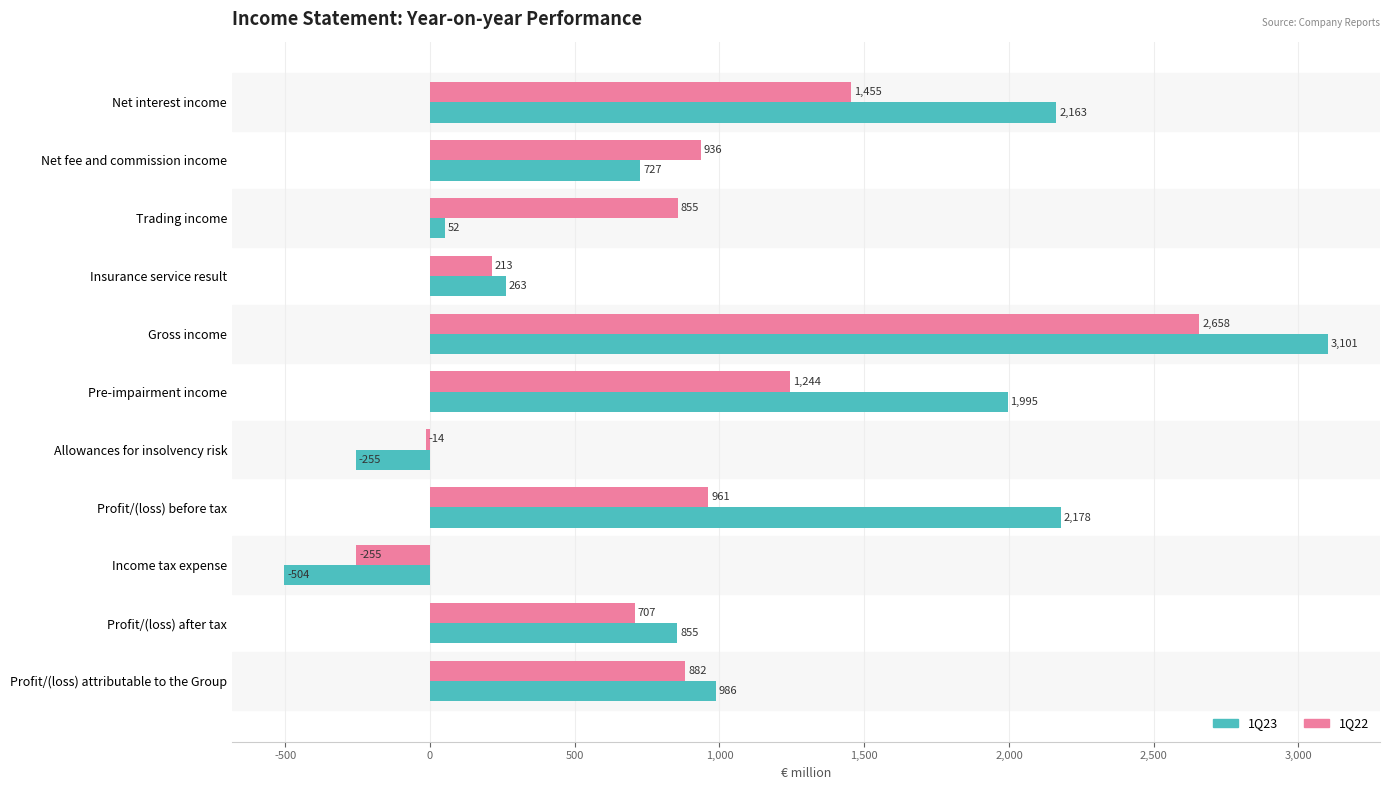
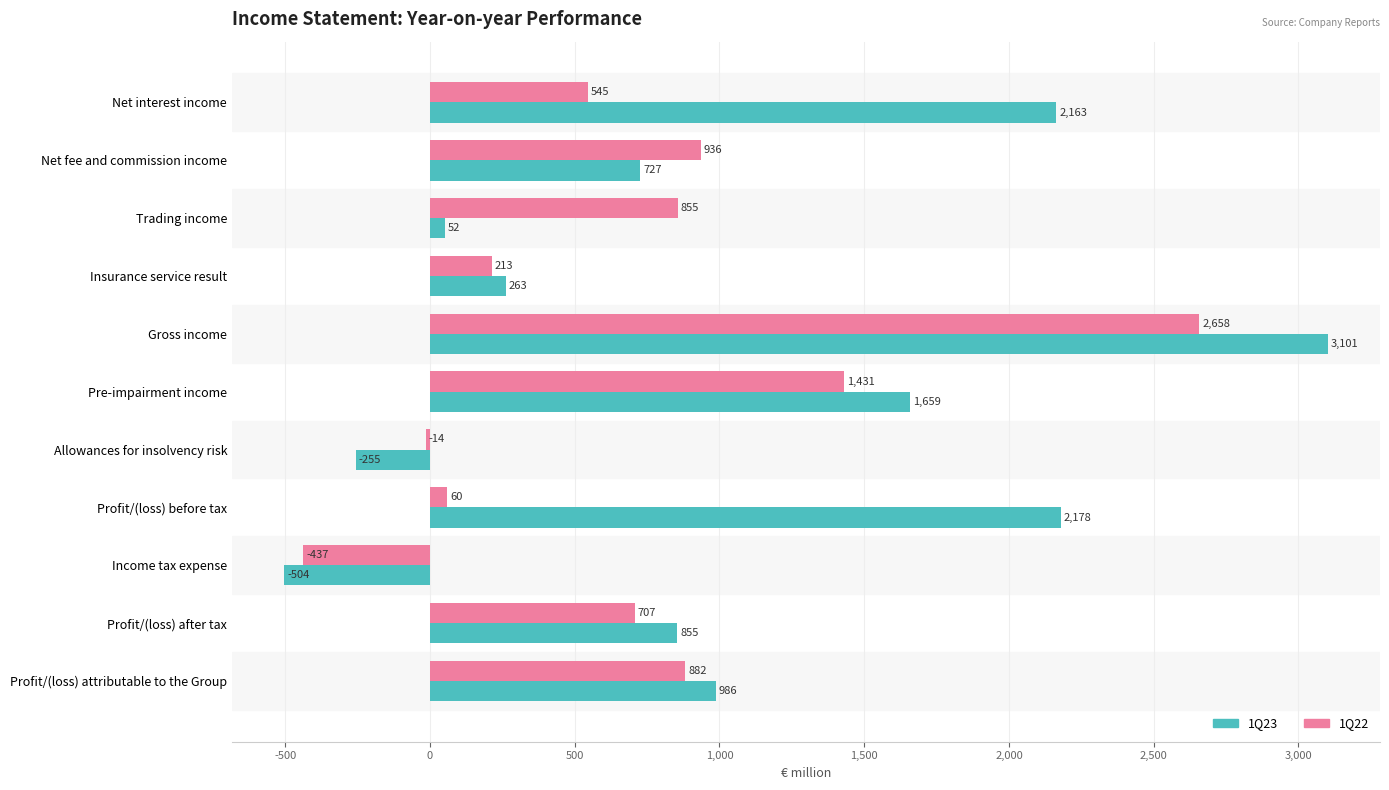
  {
    "1Q23": {
      "Net interest income": "2,163",
      "Net fee and commission income": "727",
      "Trading income": "52",
      "Insurance service result": "263",
      "Gross income": "3,101",
-     "Pre-impairment income": "1,995",
+     "Pre-impairment income": "1,659",
      "Allowances for insolvency risk": "-255",
      "Profit/(loss) before tax": "2,178",
      "Income tax expense": "-504",
      "Profit/(loss) after tax": "855",
      "Profit/(loss) attributable to the Group": "986"
    },
    "1Q22": {
-     "Net interest income": "1,455",
+     "Net interest income": "545",
      "Net fee and commission income": "936",
      "Trading income": "855",
      "Insurance service result": "213",
      "Gross income": "2,658",
-     "Pre-impairment income": "1,244",
+     "Pre-impairment income": "1,431",
      "Allowances for insolvency risk": "-14",
-     "Profit/(loss) before tax": "961",
-     "Income tax expense": "-255",
+     "Profit/(loss) before tax": "60",
+     "Income tax expense": "-437",
      "Profit/(loss) after tax": "707",
      "Profit/(loss) attributable to the Group": "882"
    }
  }
